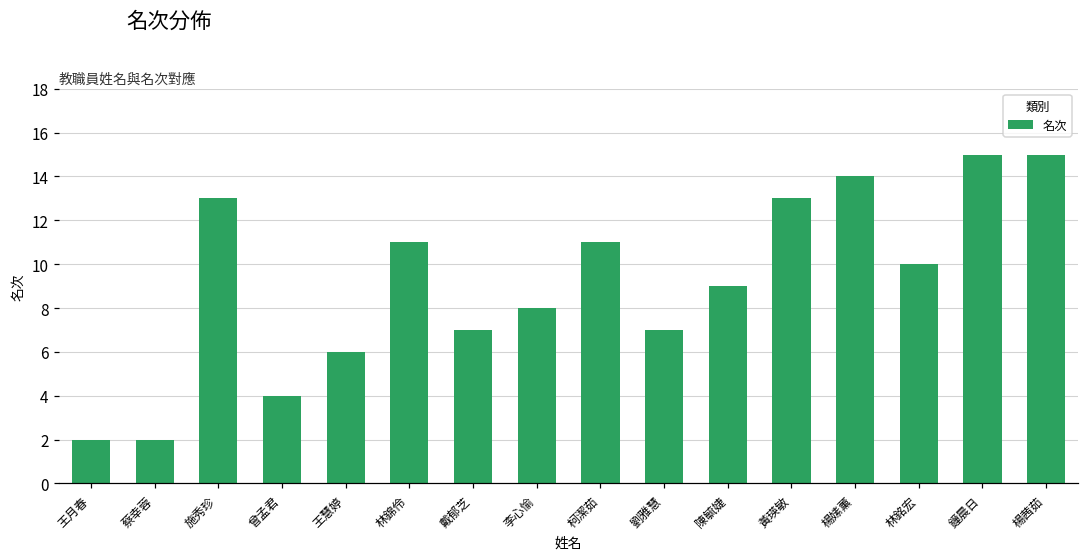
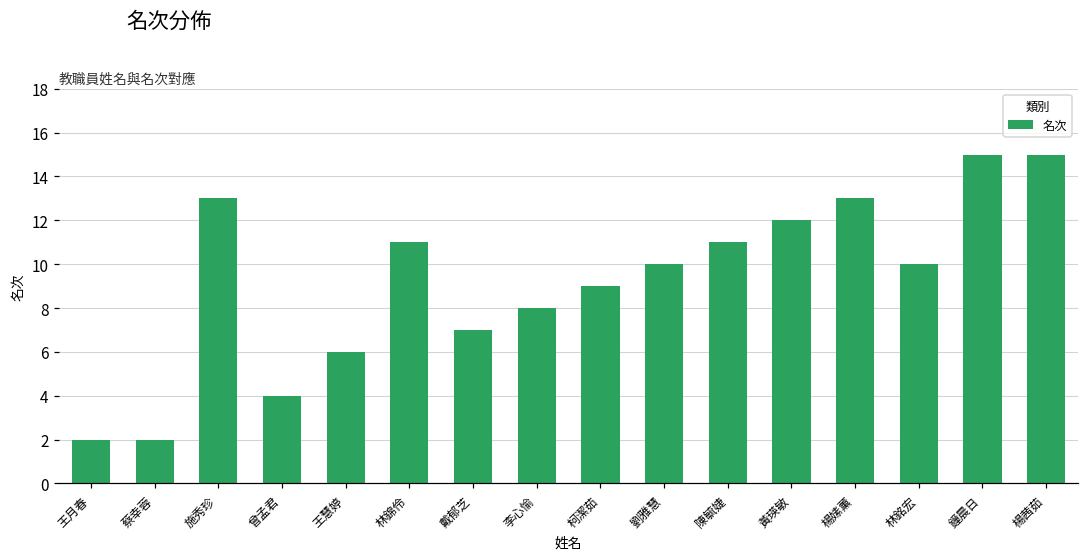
  {
    "王月春": 2,
    "蔡幸蓉": 2,
    "施秀珍": 13,
    "曾孟君": 4,
    "王慧婷": 6,
    "林錦伶": 11,
    "戴郁芝": 7,
    "李心愉": 8,
-   "柯潔茹": 11,
-   "劉雅慧": 7,
-   "陳毓婕": 9,
-   "黃瑛敏": 13,
-   "楊嫊薰": 14,
+   "柯潔茹": 9,
+   "劉雅慧": 10,
+   "陳毓婕": 11,
+   "黃瑛敏": 12,
+   "楊嫊薰": 13,
    "林銘宏": 10,
    "鐘晨日": 15,
    "楊茜茹": 15
  }
